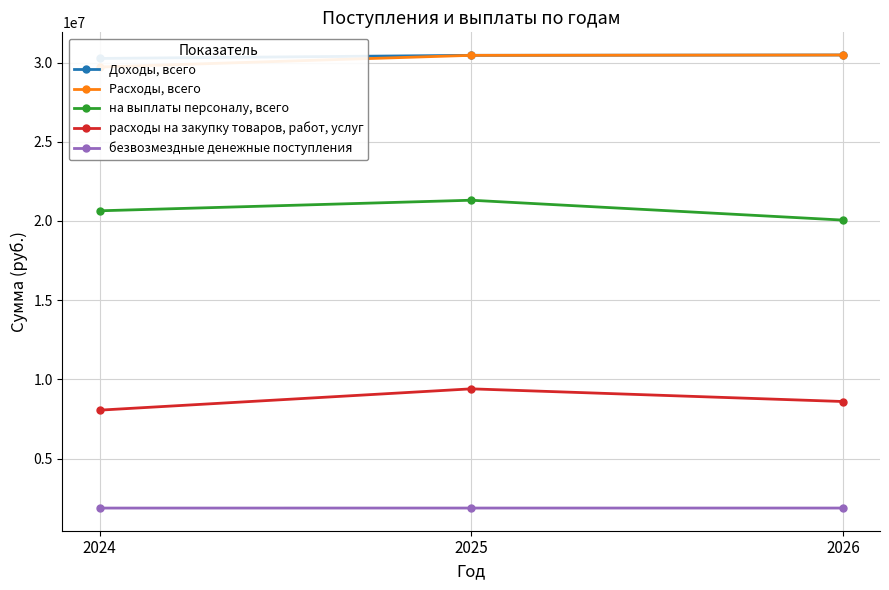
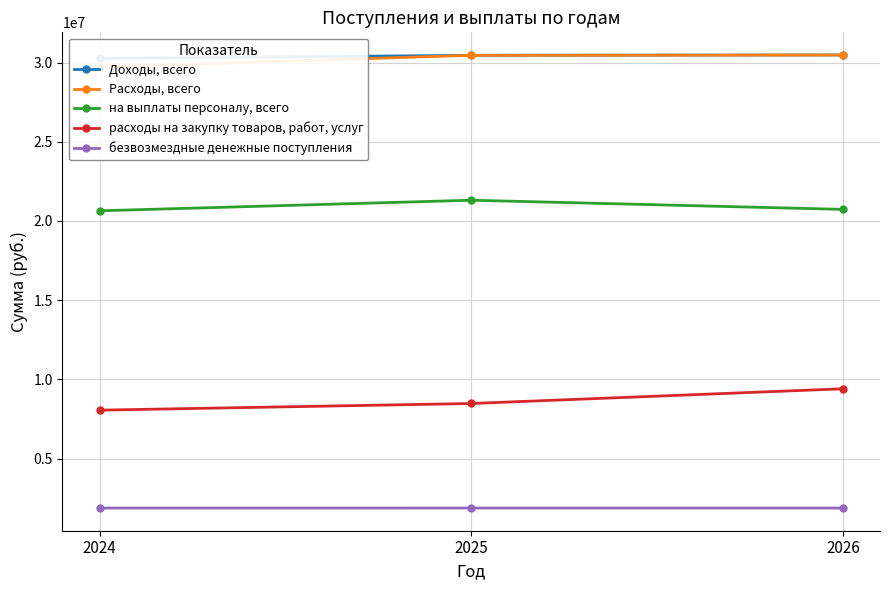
  {
    "на выплаты персоналу, всего": {
      "2024": 20600000,
      "2025": 21300000,
-     "2026": 20100000
+     "2026": 20700000
    },
    "расходы на закупку товаров, работ, услуг": {
      "2024": 8100000,
-     "2025": 9400000,
-     "2026": 8600000
+     "2025": 8500000,
+     "2026": 9400000
    },
    "безвозмездные денежные поступления": {
      "2024": 1900000,
      "2025": 1900000,
      "2026": 1900000
    }
  }
